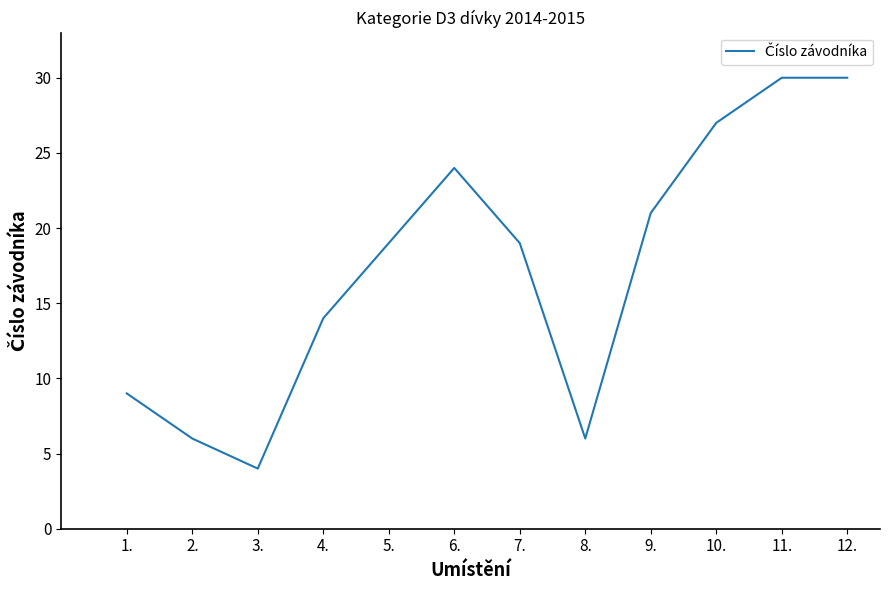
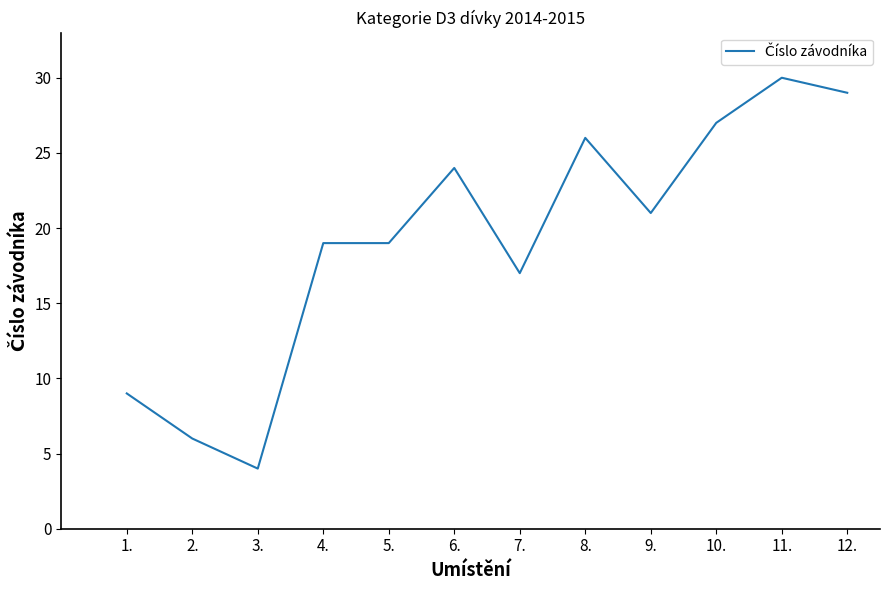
  {
    "1.": 9,
    "2.": 6,
    "3.": 4,
-   "4.": 14,
+   "4.": 19,
    "5.": 19,
    "6.": 24,
-   "7.": 19,
-   "8.": 6,
+   "7.": 17,
+   "8.": 26,
    "9.": 21,
    "10.": 27,
    "11.": 30,
-   "12.": 30
+   "12.": 29
  }
